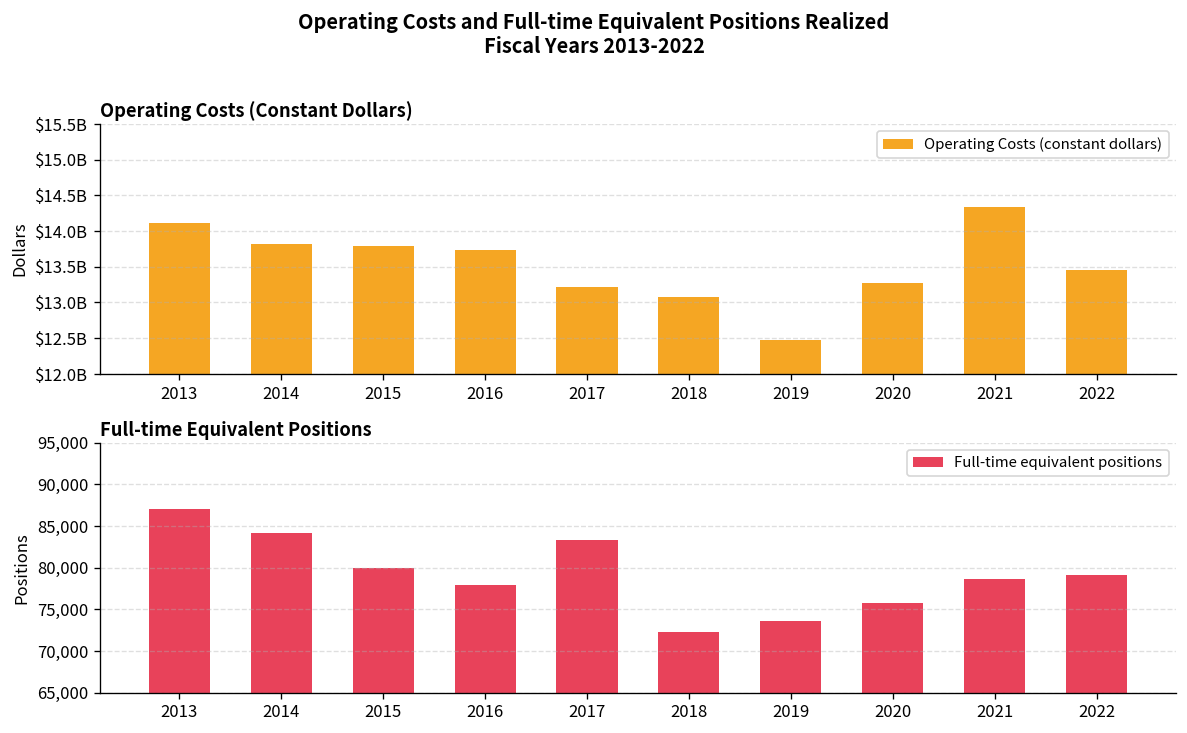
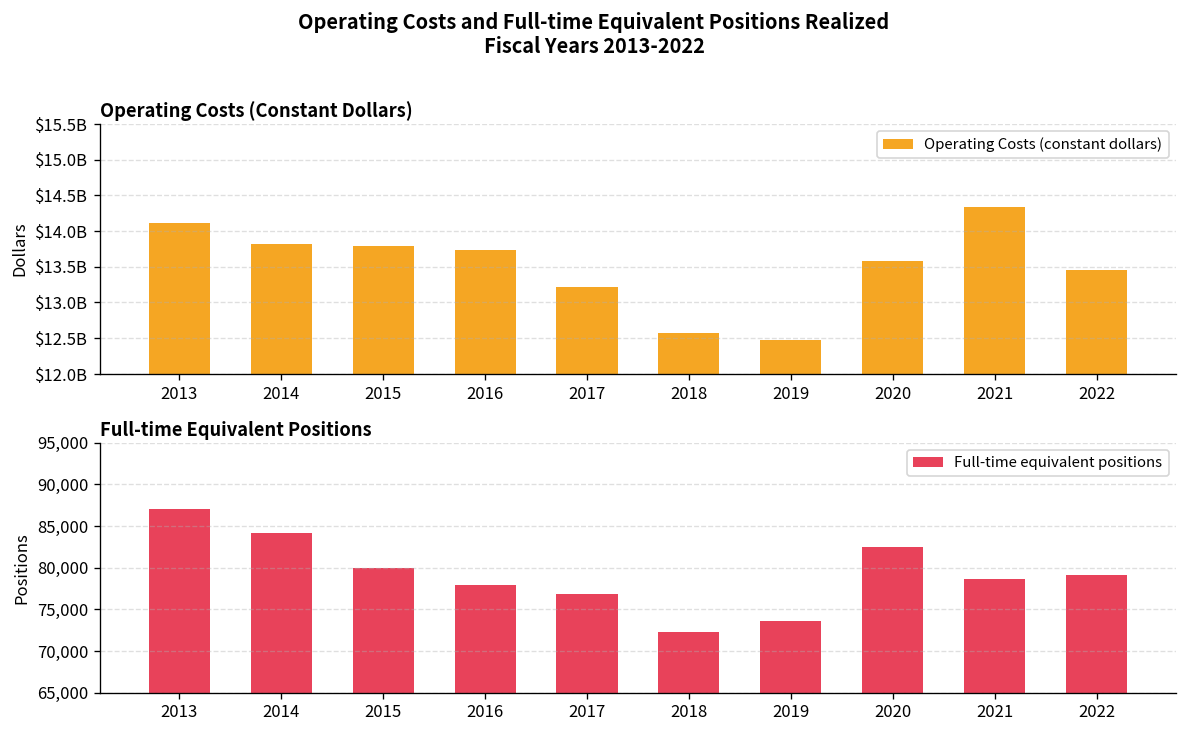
  {
    "Operating Costs (Constant Dollars)": {
      "2013": "$14100000000",
      "2014": "$13800000000",
      "2015": "$13800000000",
      "2016": "$13700000000",
      "2017": "$13200000000",
-     "2018": "$13100000000",
+     "2018": "$12600000000",
      "2019": "$12500000000",
-     "2020": "$13300000000",
+     "2020": "$13600000000",
      "2021": "$14300000000",
      "2022": "$13500000000"
    },
    "Full-time Equivalent Positions": {
      "2013": "87,000",
      "2014": "84,000",
      "2015": "80,000",
      "2016": "78,000",
-     "2017": "83,000",
+     "2017": "77,000",
      "2018": "72,000",
      "2019": "74,000",
-     "2020": "76,000",
+     "2020": "82,000",
      "2021": "79,000",
      "2022": "79,000"
    }
  }
